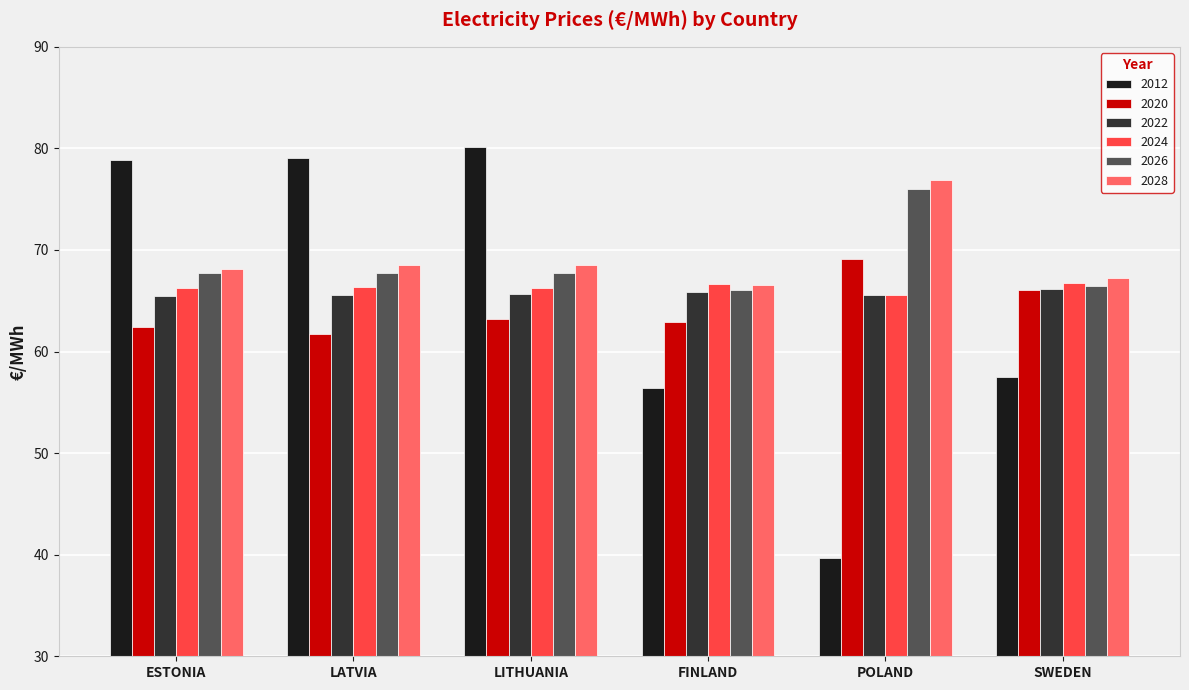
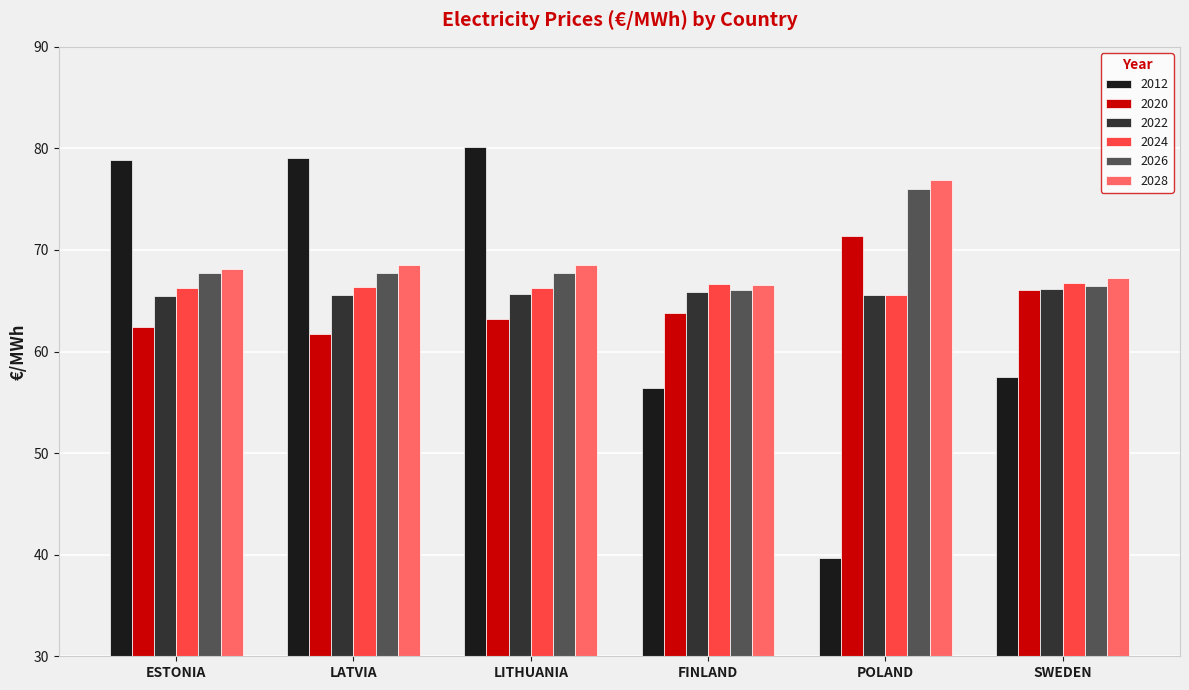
  {
    "2020": {
      "ESTONIA": 62.5,
      "LATVIA": 61.7,
      "LITHUANIA": 63.2,
-     "FINLAND": 62.9,
-     "POLAND": 69.1,
+     "FINLAND": 63.8,
+     "POLAND": 71.3,
      "SWEDEN": 66.1
    }
  }
